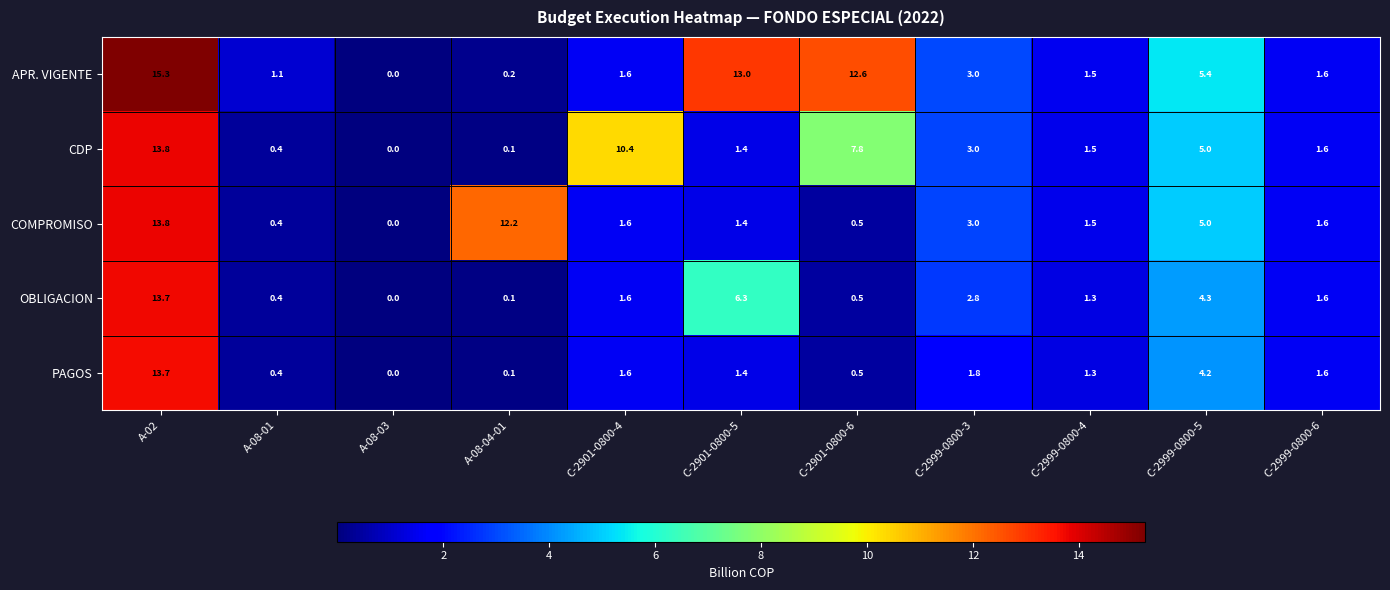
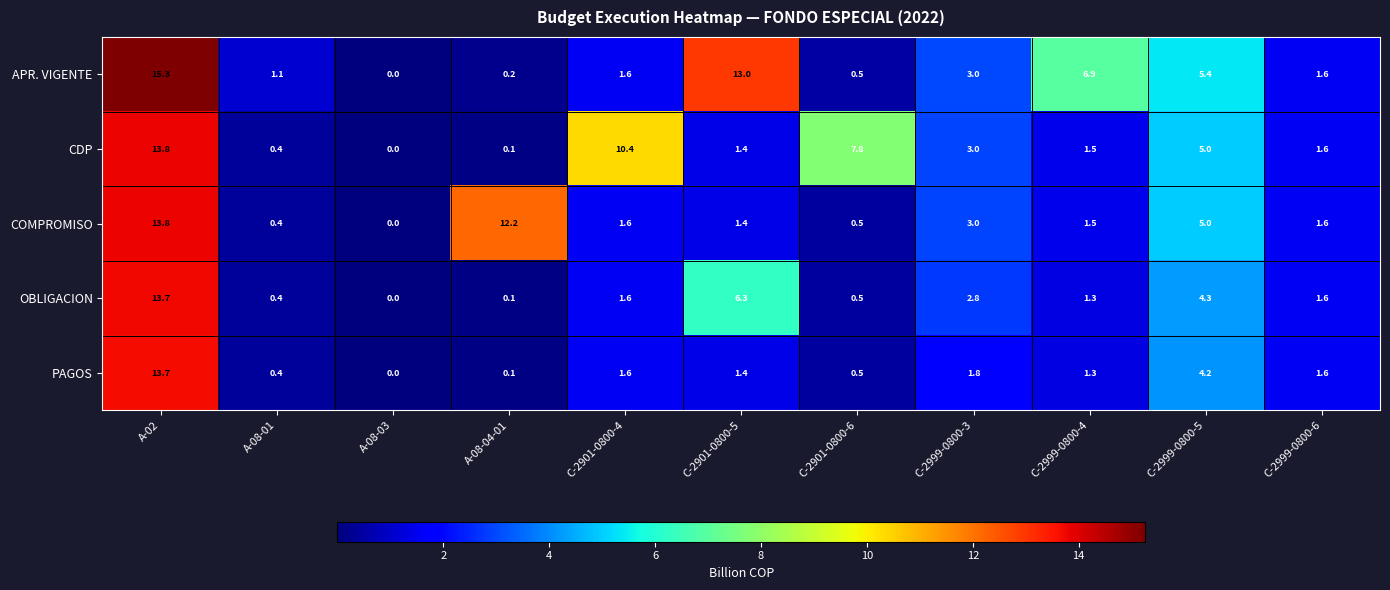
  {
    "APR. VIGENTE": {
      "A-02": 15.3,
      "A-08-01": 1.1,
      "A-08-03": 0.0,
      "A-08-04-01": 0.2,
      "C-2901-0800-4": 1.6,
      "C-2901-0800-5": 13.0,
-     "C-2901-0800-6": 12.6,
+     "C-2901-0800-6": 0.5,
      "C-2999-0800-3": 3.0,
-     "C-2999-0800-4": 1.5,
+     "C-2999-0800-4": 6.9,
      "C-2999-0800-5": 5.4,
      "C-2999-0800-6": 1.6
    },
    "CDP": {
      "A-02": 13.8,
      "A-08-01": 0.4,
      "A-08-03": 0.0,
      "A-08-04-01": 0.1,
      "C-2901-0800-4": 10.4,
      "C-2901-0800-5": 1.4,
      "C-2901-0800-6": 7.8,
      "C-2999-0800-3": 3.0,
      "C-2999-0800-4": 1.5,
      "C-2999-0800-5": 5.0,
      "C-2999-0800-6": 1.6
    },
    "COMPROMISO": {
      "A-02": 13.8,
      "A-08-01": 0.4,
      "A-08-03": 0.0,
      "A-08-04-01": 12.2,
      "C-2901-0800-4": 1.6,
      "C-2901-0800-5": 1.4,
      "C-2901-0800-6": 0.5,
      "C-2999-0800-3": 3.0,
      "C-2999-0800-4": 1.5,
      "C-2999-0800-5": 5.0,
      "C-2999-0800-6": 1.6
    },
    "OBLIGACION": {
      "A-02": 13.7,
      "A-08-01": 0.4,
      "A-08-03": 0.0,
      "A-08-04-01": 0.1,
      "C-2901-0800-4": 1.6,
      "C-2901-0800-5": 6.3,
      "C-2901-0800-6": 0.5,
      "C-2999-0800-3": 2.8,
      "C-2999-0800-4": 1.3,
      "C-2999-0800-5": 4.3,
      "C-2999-0800-6": 1.6
    },
    "PAGOS": {
      "A-02": 13.7,
      "A-08-01": 0.4,
      "A-08-03": 0.0,
      "A-08-04-01": 0.1,
      "C-2901-0800-4": 1.6,
      "C-2901-0800-5": 1.4,
      "C-2901-0800-6": 0.5,
      "C-2999-0800-3": 1.8,
      "C-2999-0800-4": 1.3,
      "C-2999-0800-5": 4.2,
      "C-2999-0800-6": 1.6
    }
  }
